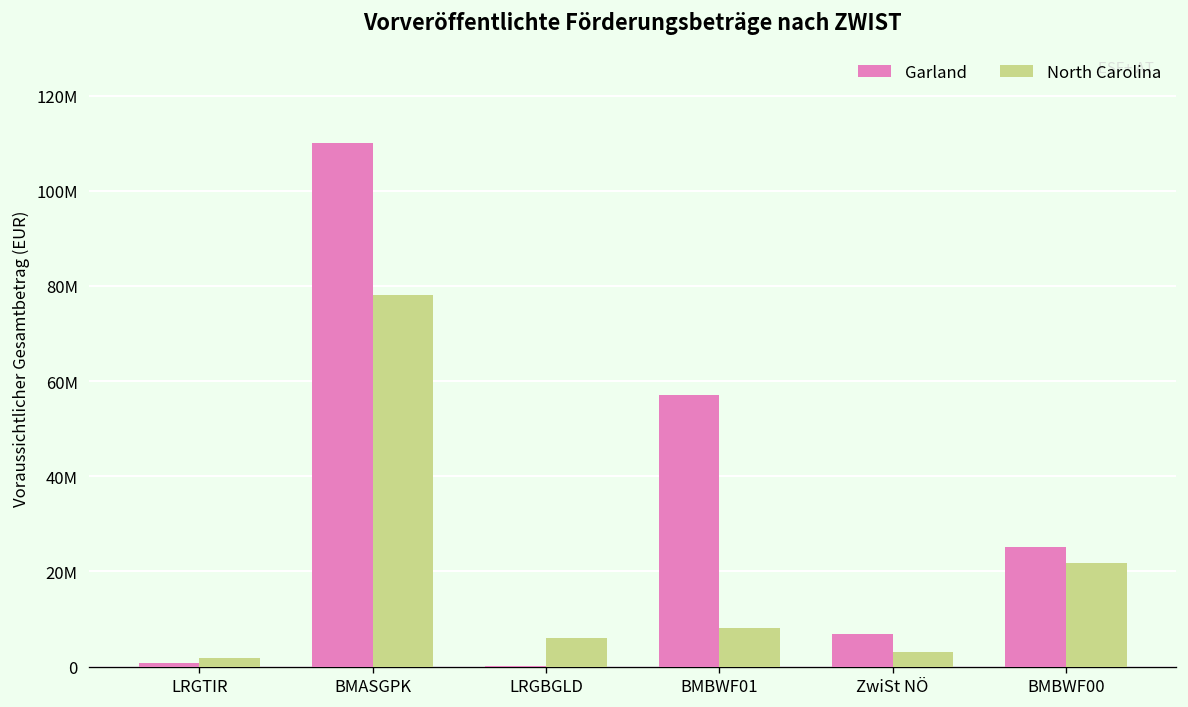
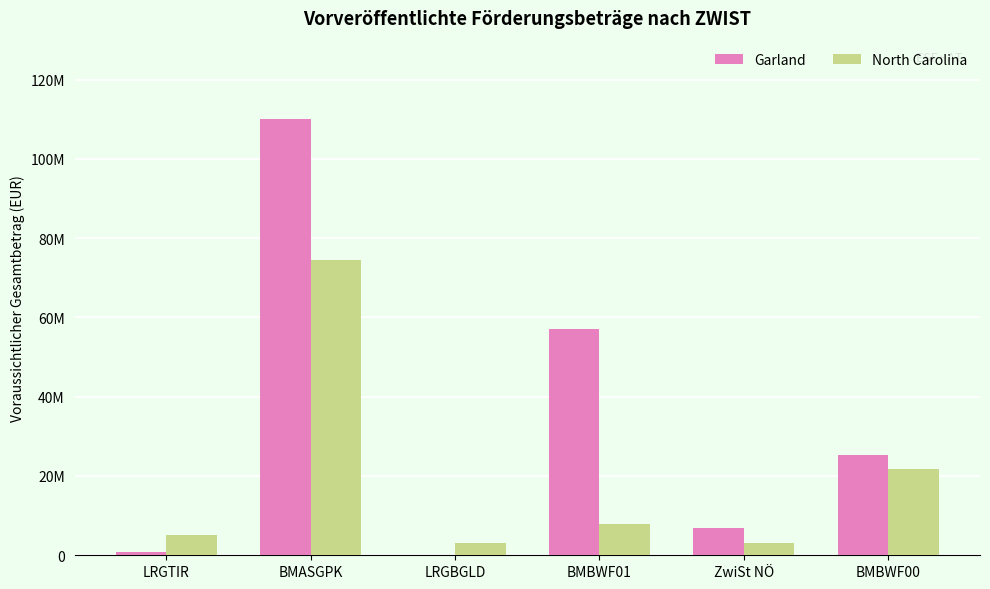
  {
    "Garland": {
      "LRGTIR": 1000000,
      "BMASGPK": 110000000,
      "BMBWF01": 57000000,
      "ZwiSt NÖ": 7000000,
      "BMBWF00": 25000000
    },
    "North Carolina": {
-     "LRGTIR": 2000000,
-     "BMASGPK": 78000000,
-     "LRGBGLD": 6000000,
+     "LRGTIR": 5000000,
+     "BMASGPK": 75000000,
+     "LRGBGLD": 3000000,
      "BMBWF01": 8000000,
      "ZwiSt NÖ": 3000000,
      "BMBWF00": 22000000
    }
  }
